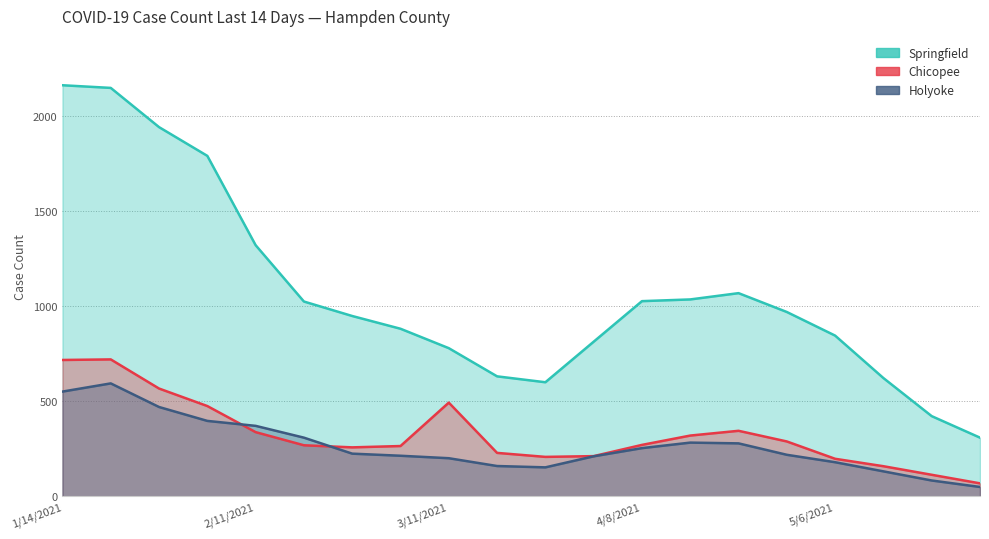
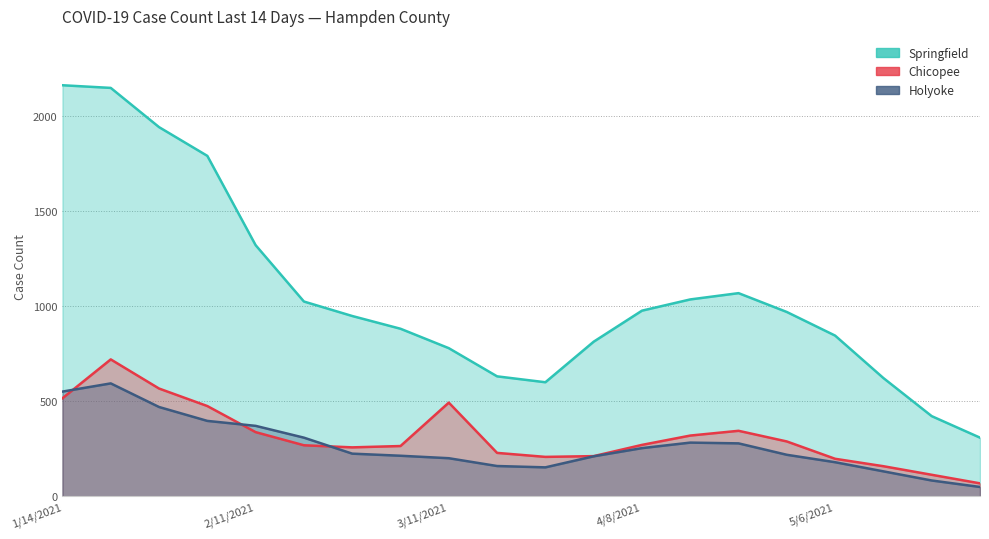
  {
    "Springfield": {
      "1/14/2021": 2160,
      "2/11/2021": 1320,
      "3/11/2021": 780,
-     "4/8/2021": 1030,
+     "4/8/2021": 980,
      "5/6/2021": 850
    },
    "Chicopee": {
-     "1/14/2021": 720,
+     "1/14/2021": 520,
      "2/11/2021": 340,
      "3/11/2021": 490,
      "4/8/2021": 270,
      "5/6/2021": 200
    },
    "Holyoke": {
      "1/14/2021": 550,
      "2/11/2021": 370,
      "3/11/2021": 200,
      "4/8/2021": 250,
      "5/6/2021": 180
    }
  }
